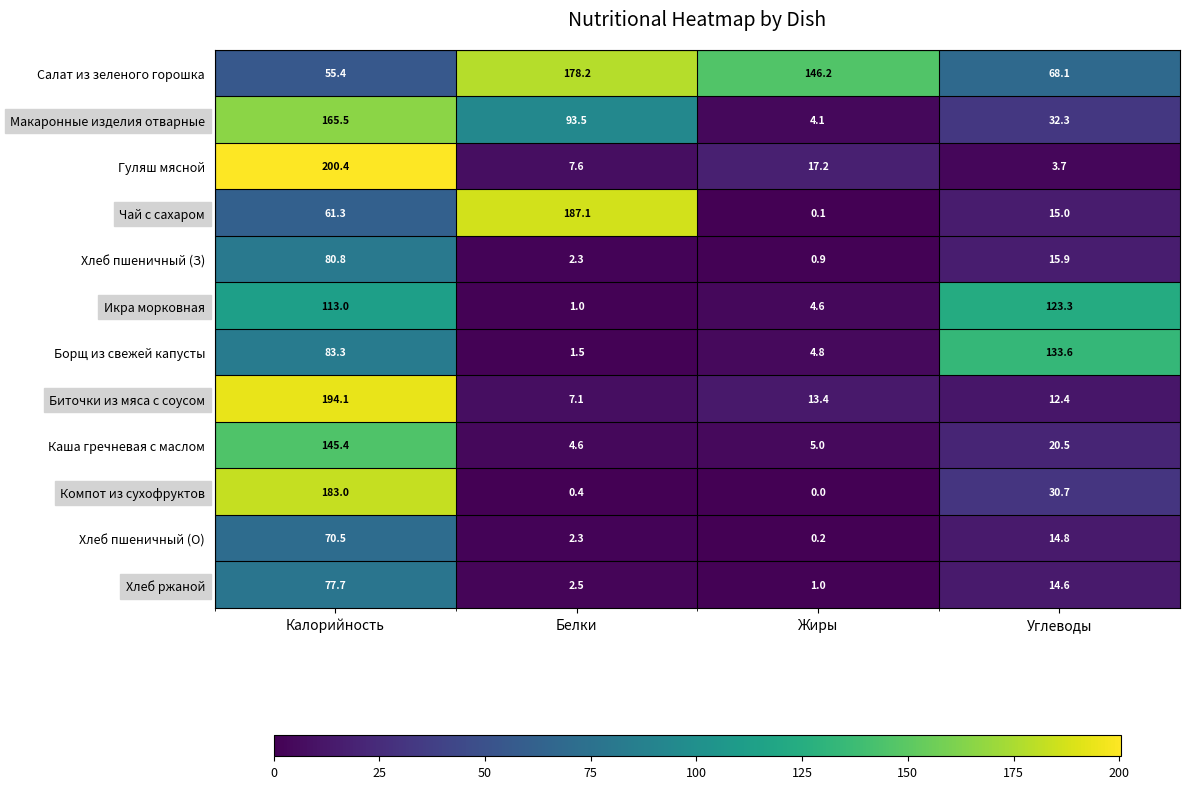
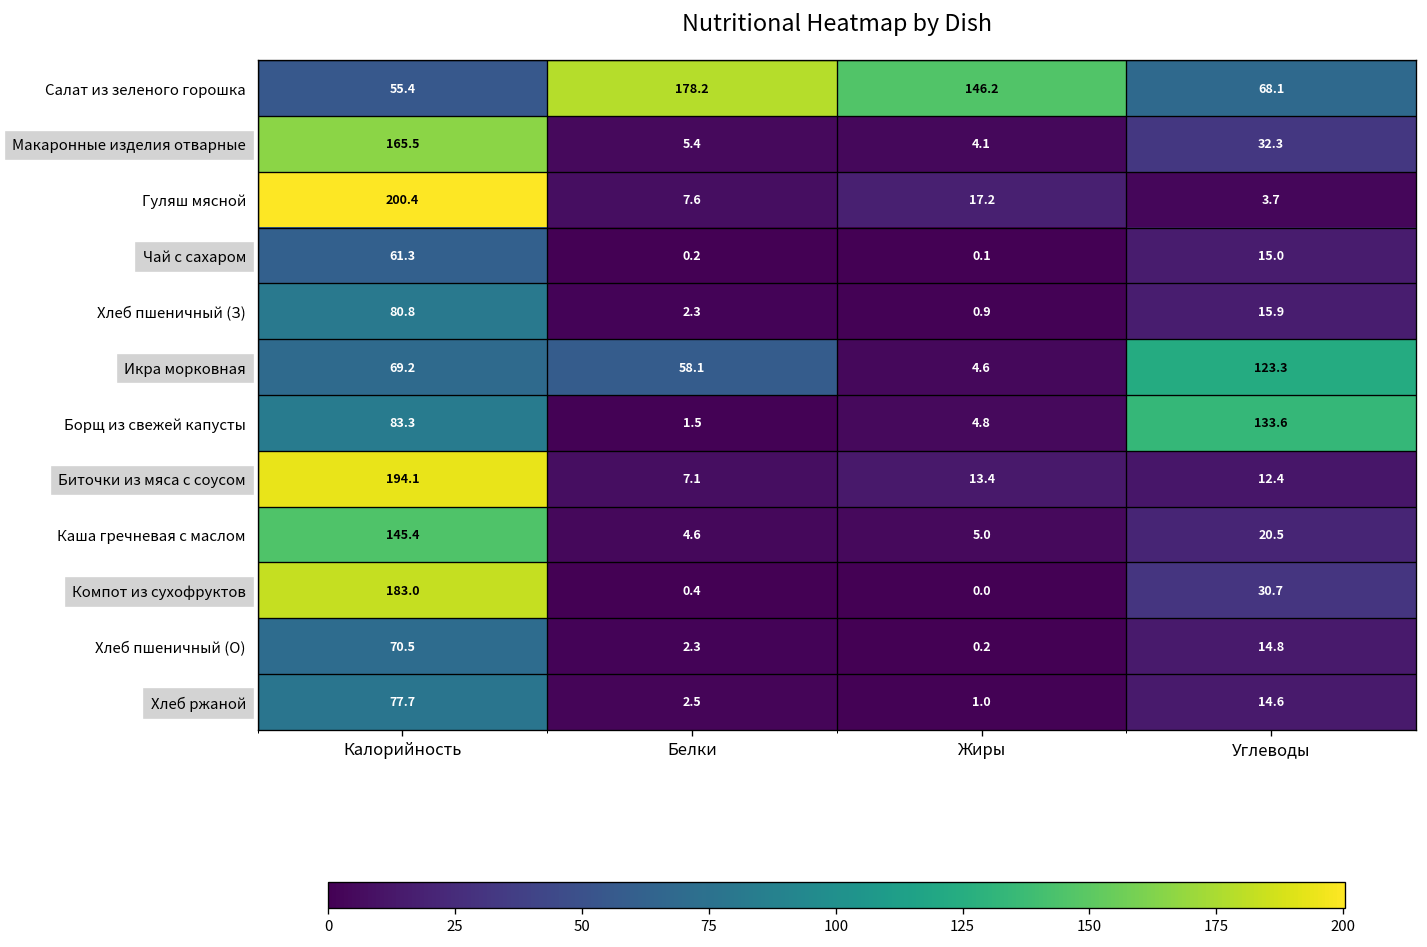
  {
    "Салат из зеленого горошка": {
      "Калорийность": 55.4,
      "Белки": 178.2,
      "Жиры": 146.2,
      "Углеводы": 68.1
    },
    "Макаронные изделия отварные": {
      "Калорийность": 165.5,
-     "Белки": 93.5,
+     "Белки": 5.4,
      "Жиры": 4.1,
      "Углеводы": 32.3
    },
    "Гуляш мясной": {
      "Калорийность": 200.4,
      "Белки": 7.6,
      "Жиры": 17.2,
      "Углеводы": 3.7
    },
    "Чай с сахаром": {
      "Калорийность": 61.3,
-     "Белки": 187.1,
+     "Белки": 0.2,
      "Жиры": 0.1,
      "Углеводы": 15.0
    },
    "Хлеб пшеничный (З)": {
      "Калорийность": 80.8,
      "Белки": 2.3,
      "Жиры": 0.9,
      "Углеводы": 15.9
    },
    "Икра морковная": {
-     "Калорийность": 113.0,
-     "Белки": 1.0,
+     "Калорийность": 69.2,
+     "Белки": 58.1,
      "Жиры": 4.6,
      "Углеводы": 123.3
    },
    "Борщ из свежей капусты": {
      "Калорийность": 83.3,
      "Белки": 1.5,
      "Жиры": 4.8,
      "Углеводы": 133.6
    },
    "Биточки из мяса с соусом": {
      "Калорийность": 194.1,
      "Белки": 7.1,
      "Жиры": 13.4,
      "Углеводы": 12.4
    },
    "Каша гречневая с маслом": {
      "Калорийность": 145.4,
      "Белки": 4.6,
      "Жиры": 5.0,
      "Углеводы": 20.5
    },
    "Компот из сухофруктов": {
      "Калорийность": 183.0,
      "Белки": 0.4,
      "Жиры": 0.0,
      "Углеводы": 30.7
    },
    "Хлеб пшеничный (О)": {
      "Калорийность": 70.5,
      "Белки": 2.3,
      "Жиры": 0.2,
      "Углеводы": 14.8
    },
    "Хлеб ржаной": {
      "Калорийность": 77.7,
      "Белки": 2.5,
      "Жиры": 1.0,
      "Углеводы": 14.6
    }
  }
